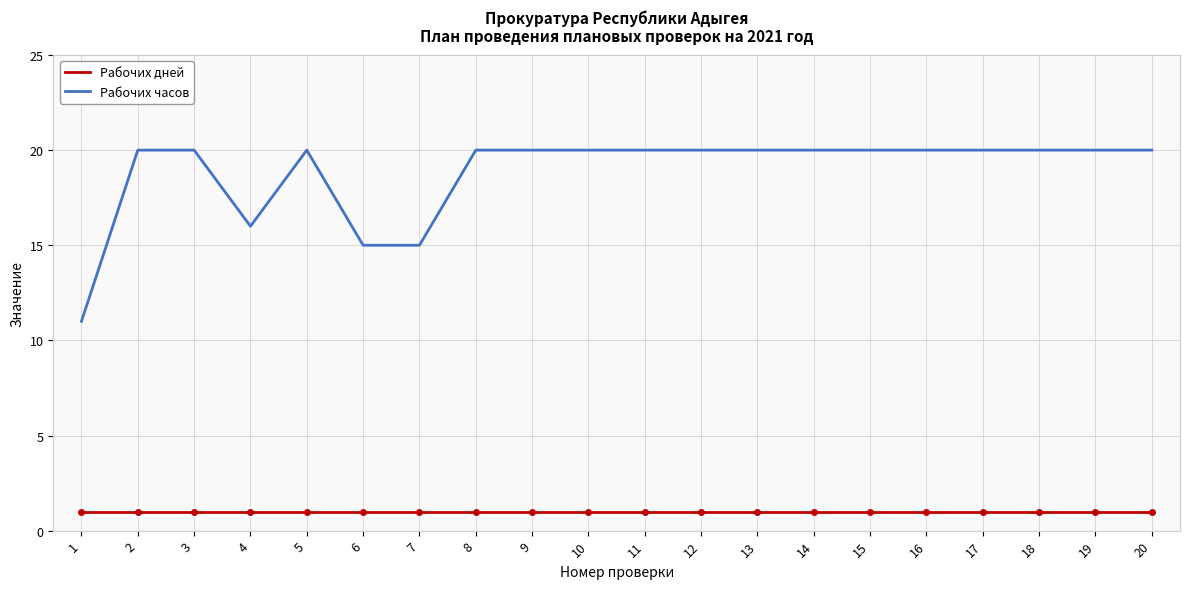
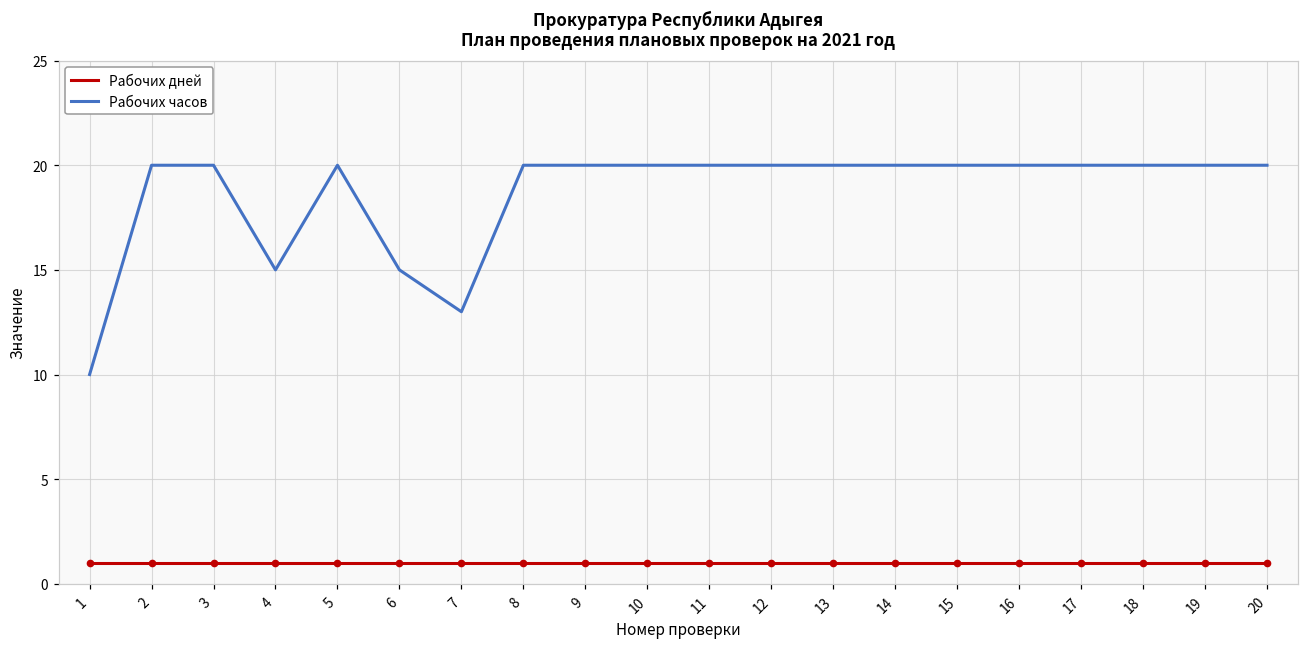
  {
    "Рабочих дней": {
      "1": 1,
      "2": 1,
      "3": 1,
      "4": 1,
      "5": 1,
      "6": 1,
      "7": 1,
      "8": 1,
      "9": 1,
      "10": 1,
      "11": 1,
      "12": 1,
      "13": 1,
      "14": 1,
      "15": 1,
      "16": 1,
      "17": 1,
      "18": 1,
      "19": 1,
      "20": 1
    },
    "Рабочих часов": {
-     "1": 11,
+     "1": 10,
      "2": 20,
      "3": 20,
-     "4": 16,
+     "4": 15,
      "5": 20,
      "6": 15,
-     "7": 15,
+     "7": 13,
      "8": 20,
      "9": 20,
      "10": 20,
      "11": 20,
      "12": 20,
      "13": 20,
      "14": 20,
      "15": 20,
      "16": 20,
      "17": 20,
      "18": 20,
      "19": 20,
      "20": 20
    }
  }
